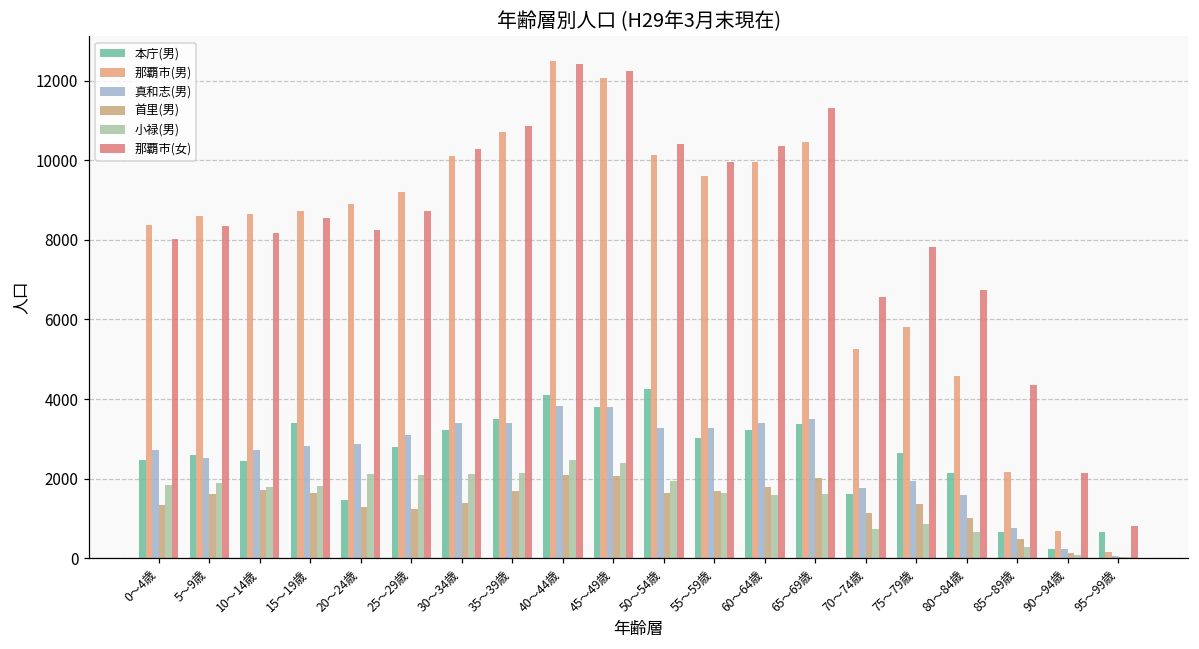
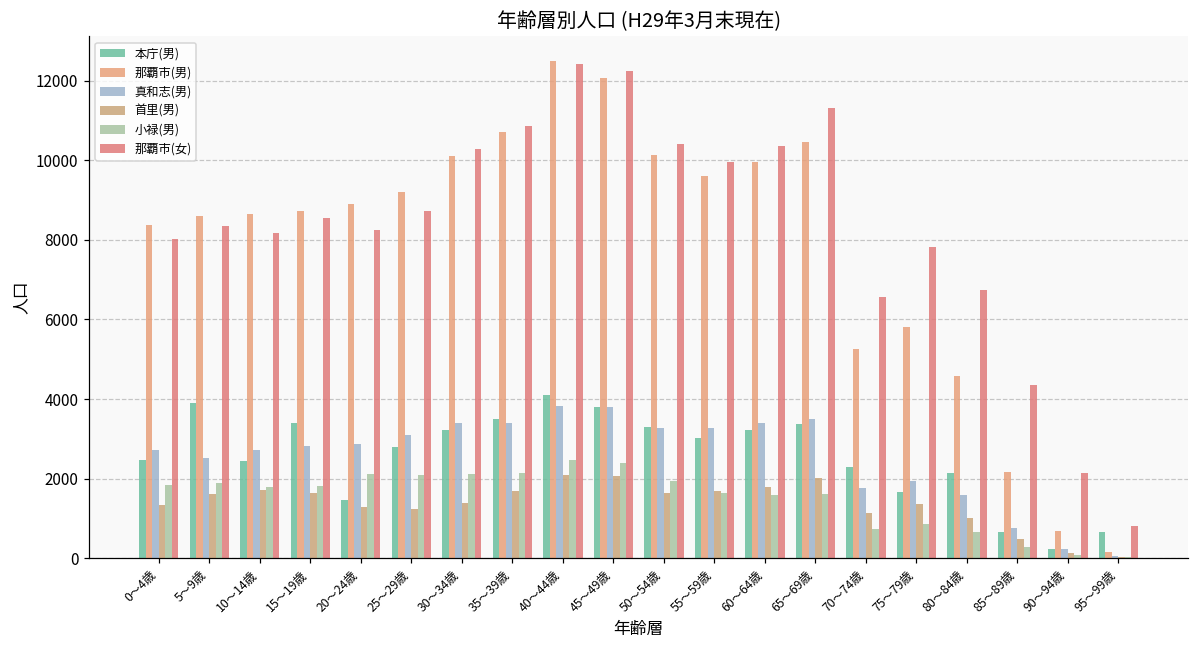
  {
    "本庁(男)": {
      "0～4歳": 2500,
-     "5～9歳": 2600,
+     "5～9歳": 3900,
      "10～14歳": 2400,
      "15～19歳": 3400,
      "20～24歳": 1400,
      "25～29歳": 2800,
      "30～34歳": 3200,
      "35～39歳": 3500,
      "40～44歳": 4100,
      "45～49歳": 3800,
-     "50～54歳": 4300,
+     "50～54歳": 3300,
      "55～59歳": 3000,
      "60～64歳": 3200,
      "65～69歳": 3400,
-     "70～74歳": 1600,
-     "75～79歳": 2600,
+     "70～74歳": 2300,
+     "75～79歳": 1700,
      "80～84歳": 2100,
      "85～89歳": 700,
      "90～94歳": 200,
      "95～99歳": 700
    }
  }
